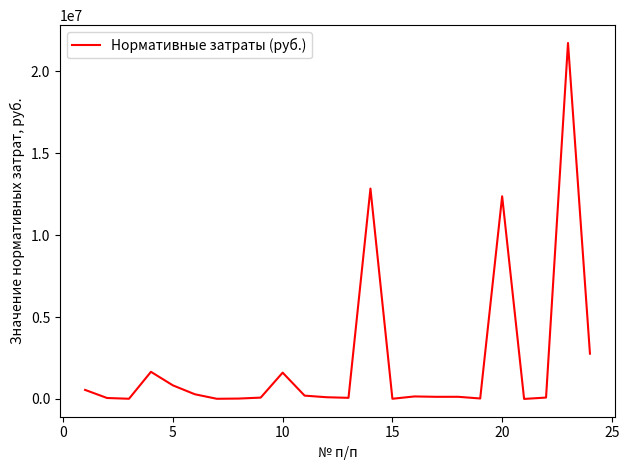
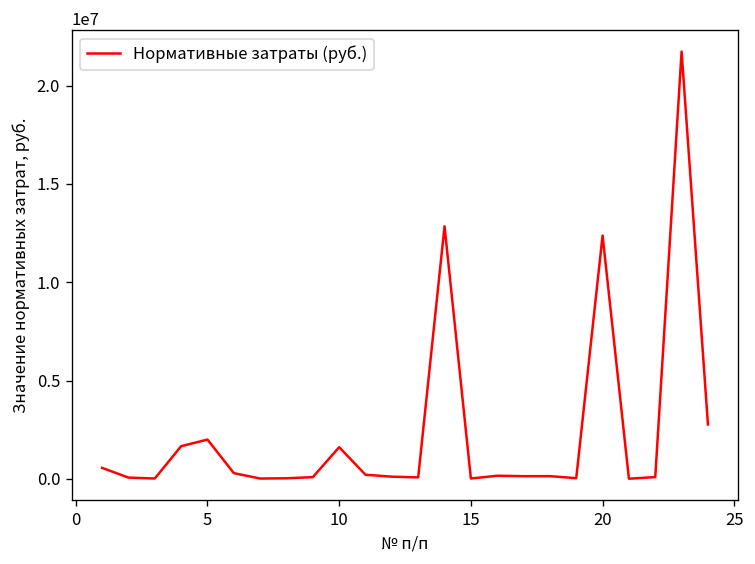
  {
-   "5": 800000,
+   "5": 2000000,
    "10": 1600000,
    "15": 0,
    "20": 12400000
  }
